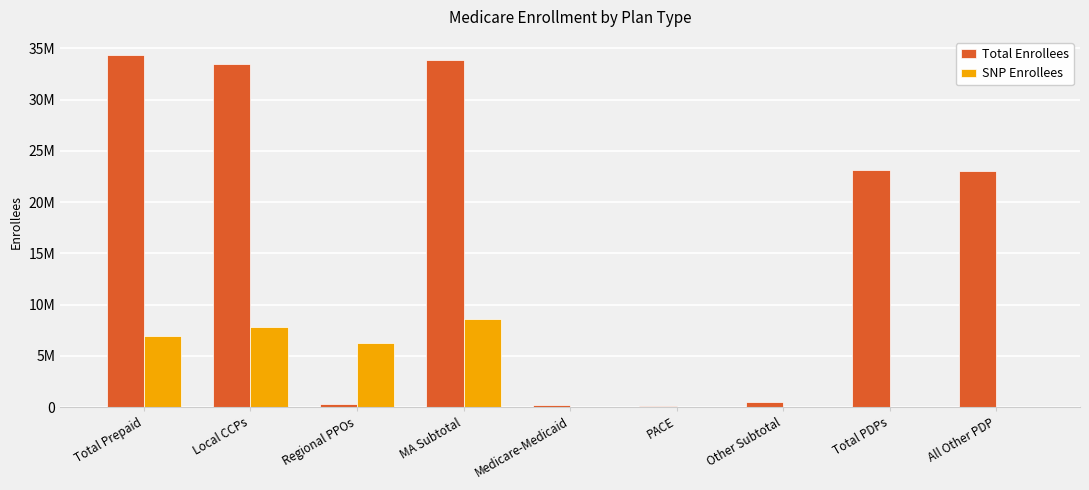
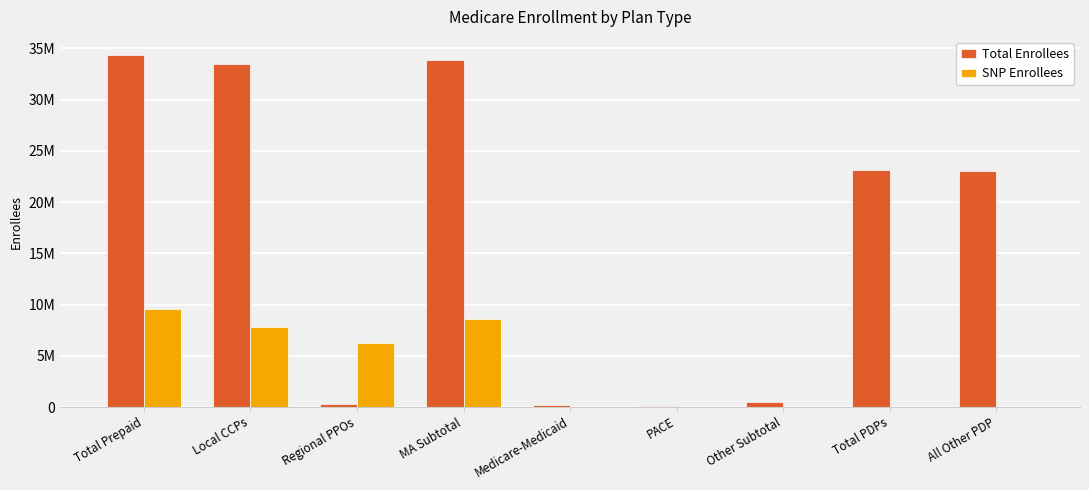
  {
    "Total Enrollees": {
      "Total Prepaid": 34400000,
      "Local CCPs": 33500000,
      "Regional PPOs": 300000,
      "MA Subtotal": 33900000,
      "Medicare-Medicaid": 300000,
      "Other Subtotal": 500000,
      "Total PDPs": 23100000,
      "All Other PDP": 23000000
    },
    "SNP Enrollees": {
-     "Total Prepaid": 7000000,
+     "Total Prepaid": 9500000,
      "Local CCPs": 7800000,
      "Regional PPOs": 6300000,
      "MA Subtotal": 8600000,
      "Medicare-Medicaid": 0,
      "PACE": 0,
      "Other Subtotal": 0,
      "Total PDPs": 0,
      "All Other PDP": 0
    }
  }
